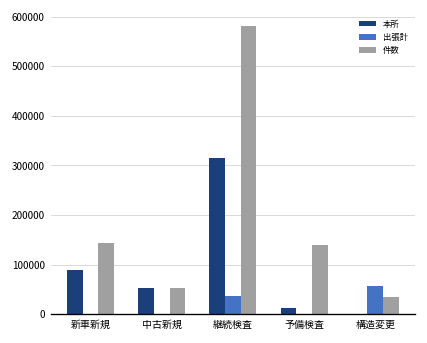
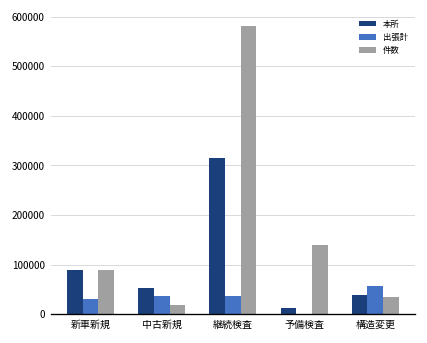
  {
    "本所": {
      "新車新規": 90000,
      "中古新規": 50000,
      "継続検査": 320000,
      "予備検査": 10000,
-     "構造変更": 0
+     "構造変更": 40000
    },
    "出張計": {
-     "新車新規": 0,
-     "中古新規": 0,
+     "新車新規": 30000,
+     "中古新規": 40000,
      "継続検査": 40000,
      "構造変更": 60000
    },
    "件数": {
-     "新車新規": 140000,
-     "中古新規": 50000,
+     "新車新規": 90000,
+     "中古新規": 20000,
      "継続検査": 580000,
      "予備検査": 140000,
      "構造変更": 40000
    }
  }
